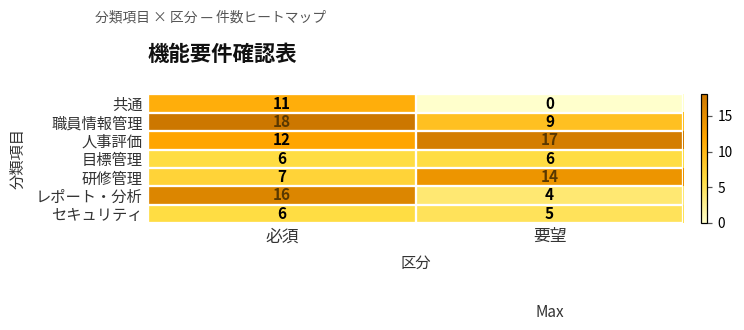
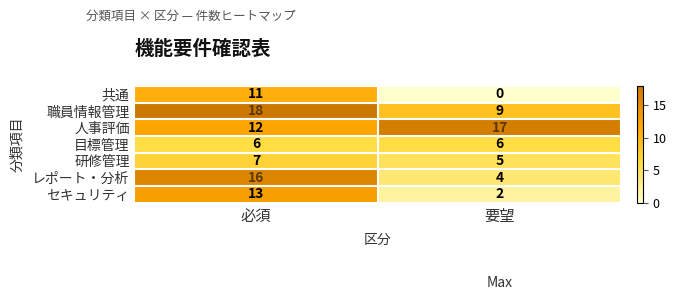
  {
    "共通": {
      "必須": 11,
      "要望": 0
    },
    "職員情報管理": {
      "必須": 18,
      "要望": 9
    },
    "人事評価": {
      "必須": 12,
      "要望": 17
    },
    "目標管理": {
      "必須": 6,
      "要望": 6
    },
    "研修管理": {
      "必須": 7,
-     "要望": 14
+     "要望": 5
    },
    "レポート・分析": {
      "必須": 16,
      "要望": 4
    },
    "セキュリティ": {
-     "必須": 6,
-     "要望": 5
+     "必須": 13,
+     "要望": 2
    }
  }
